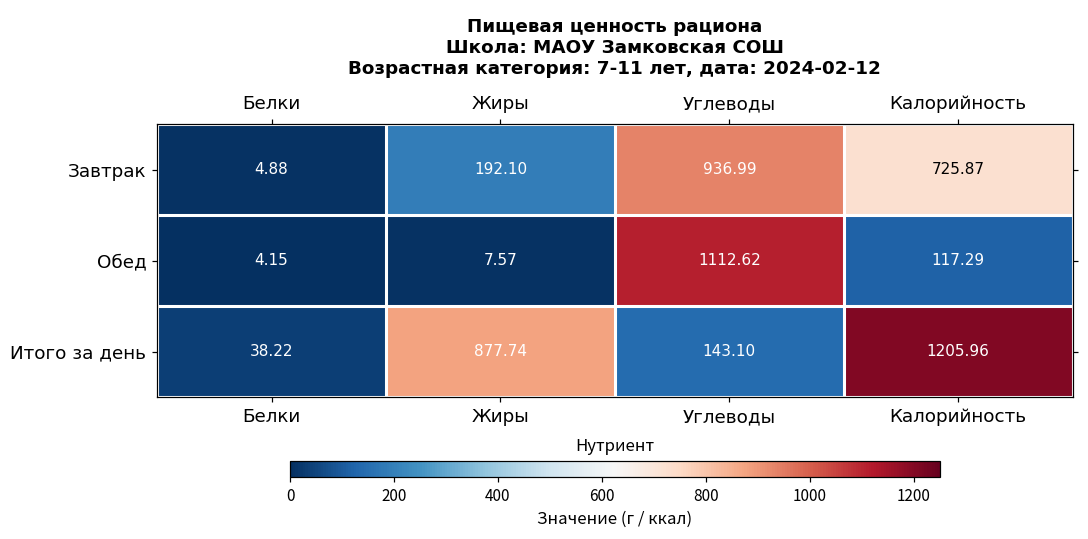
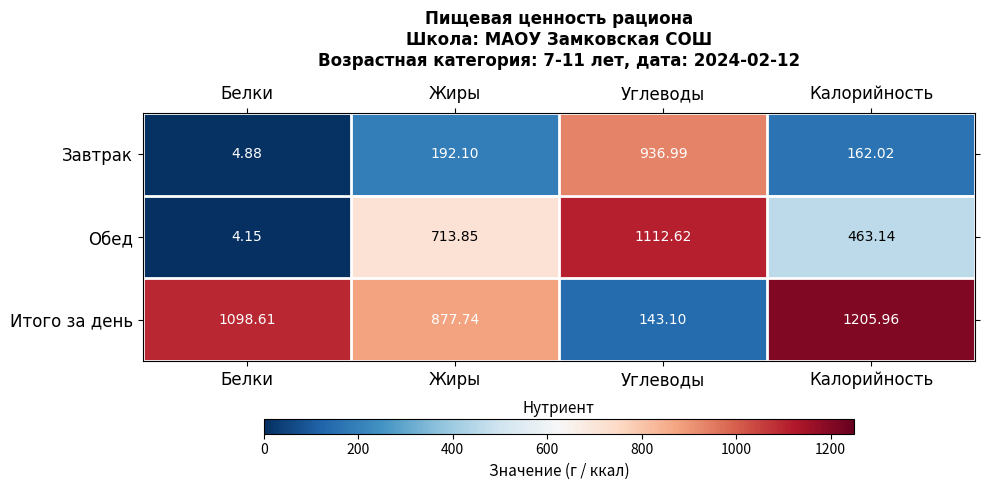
  {
    "Завтрак": {
      "Белки": 4.88,
      "Жиры": 192.10,
      "Углеводы": 936.99,
-     "Калорийность": 725.87
+     "Калорийность": 162.02
    },
    "Обед": {
      "Белки": 4.15,
-     "Жиры": 7.57,
+     "Жиры": 713.85,
      "Углеводы": 1112.62,
-     "Калорийность": 117.29
+     "Калорийность": 463.14
    },
    "Итого за день": {
-     "Белки": 38.22,
+     "Белки": 1098.61,
      "Жиры": 877.74,
      "Углеводы": 143.10,
      "Калорийность": 1205.96
    }
  }
